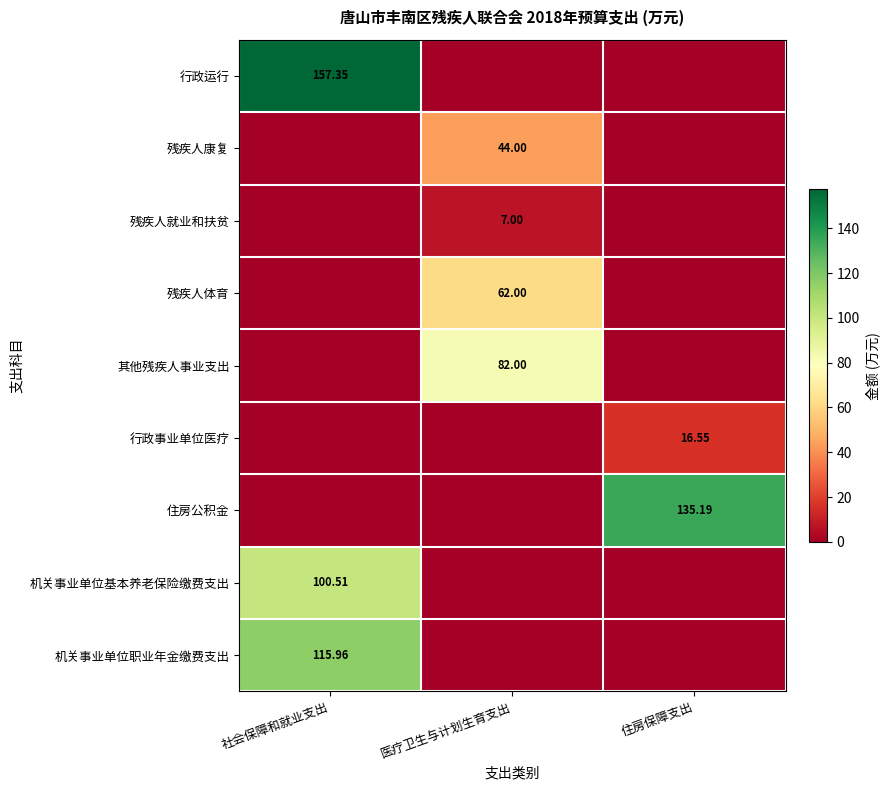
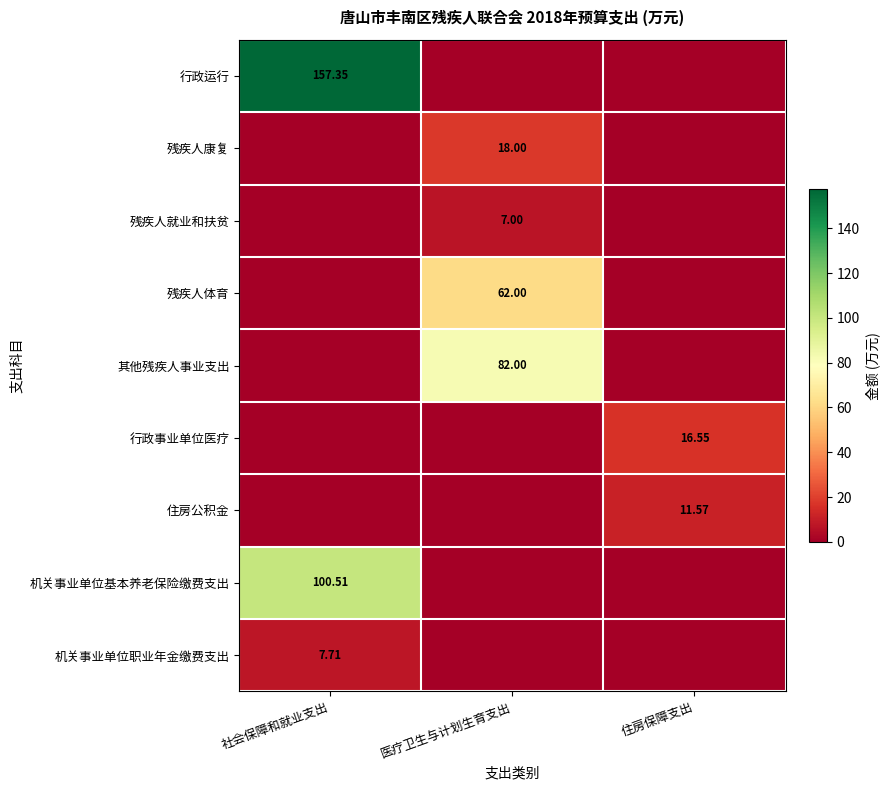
  {
    "行政运行": {
      "社会保障和就业支出": 157.35
    },
    "残疾人康复": {
-     "医疗卫生与计划生育支出": 44.00
+     "医疗卫生与计划生育支出": 18.00
    },
    "残疾人就业和扶贫": {
      "医疗卫生与计划生育支出": 7.00
    },
    "残疾人体育": {
      "医疗卫生与计划生育支出": 62.00
    },
    "其他残疾人事业支出": {
      "医疗卫生与计划生育支出": 82.00
    },
    "行政事业单位医疗": {
      "住房保障支出": 16.55
    },
    "住房公积金": {
-     "住房保障支出": 135.19
+     "住房保障支出": 11.57
    },
    "机关事业单位基本养老保险缴费支出": {
      "社会保障和就业支出": 100.51
    },
    "机关事业单位职业年金缴费支出": {
-     "社会保障和就业支出": 115.96
+     "社会保障和就业支出": 7.71
    }
  }
